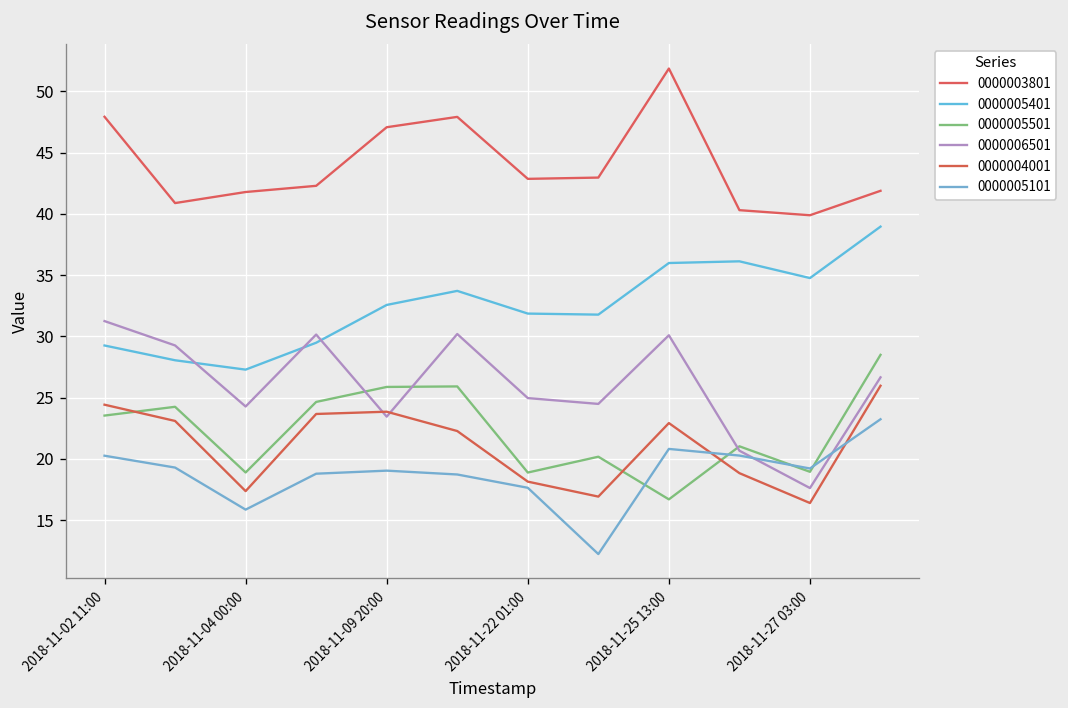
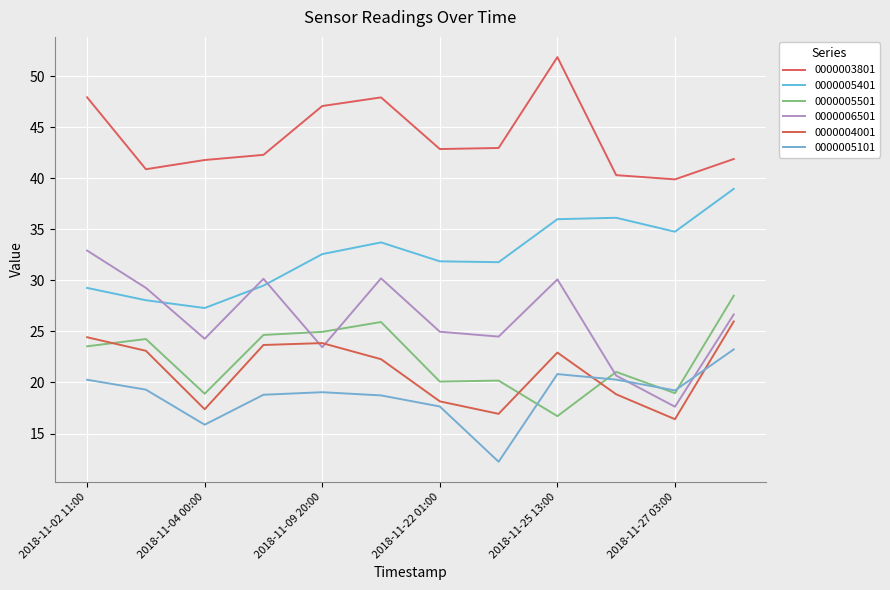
  {
    "0000005501": {
      "2018-11-02 11:00": 23.5,
      "2018-11-04 00:00": 18.9,
-     "2018-11-09 20:00": 25.9,
-     "2018-11-22 01:00": 18.9,
+     "2018-11-09 20:00": 25.0,
+     "2018-11-22 01:00": 20.1,
      "2018-11-25 13:00": 16.7,
      "2018-11-27 03:00": 19.0
    },
    "0000006501": {
-     "2018-11-02 11:00": 31.2,
+     "2018-11-02 11:00": 32.9,
      "2018-11-04 00:00": 24.3,
      "2018-11-09 20:00": 23.5,
      "2018-11-22 01:00": 25.0,
      "2018-11-25 13:00": 30.1,
      "2018-11-27 03:00": 17.6
    }
  }
